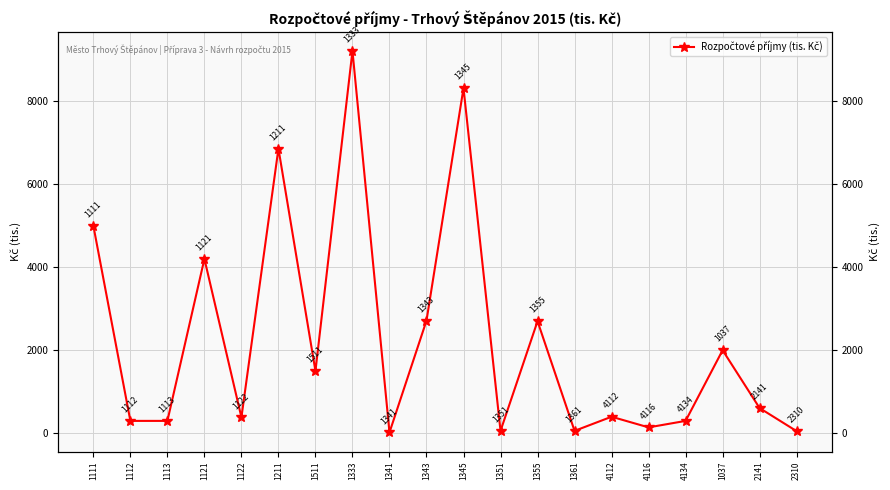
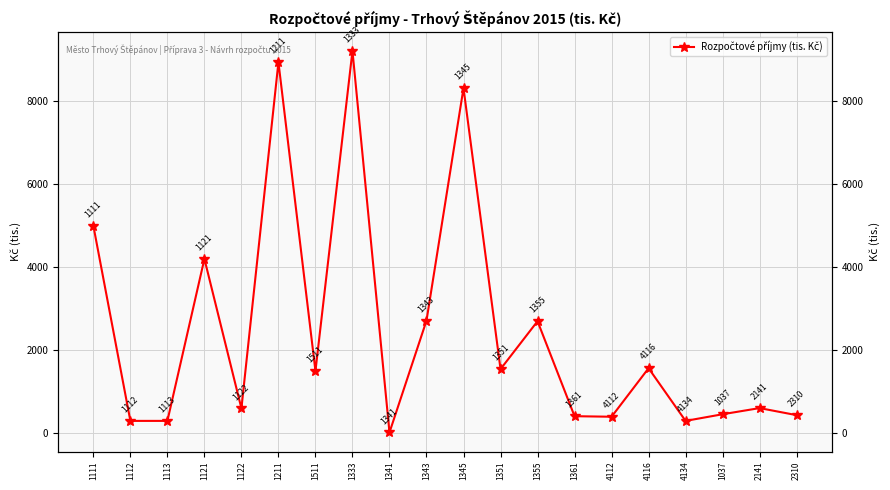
  {
-   "1122": 400,
-   "1211": 6900,
-   "1351": 100,
-   "1361": 100,
-   "4116": 100,
-   "1037": 2000,
-   "2310": 100
+   "1122": 600,
+   "1211": 8900,
+   "1351": 1500,
+   "1361": 400,
+   "4116": 1600,
+   "1037": 500,
+   "2310": 400
  }
